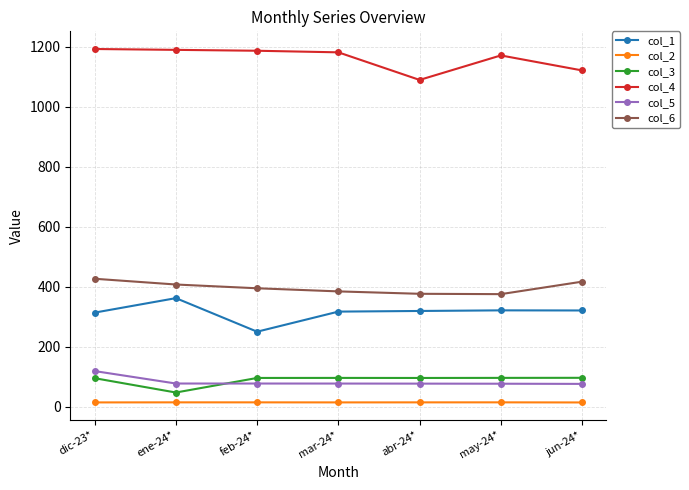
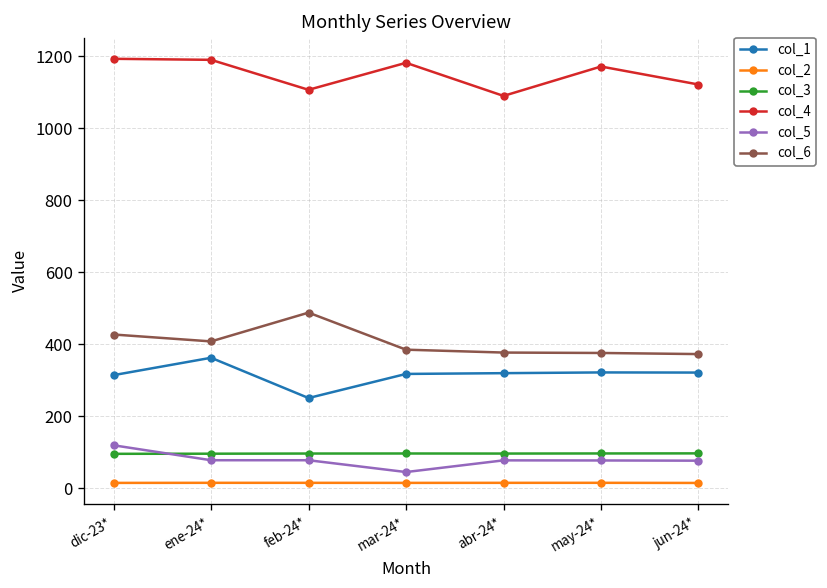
  {
    "col_1": {
      "dic-23*": 310,
      "ene-24*": 360,
      "feb-24*": 250,
      "mar-24*": 320,
      "abr-24*": 320,
      "may-24*": 320,
      "jun-24*": 320
    },
    "col_2": {
      "dic-23*": 10,
      "ene-24*": 10,
      "feb-24*": 10,
      "mar-24*": 10,
      "abr-24*": 10,
      "may-24*": 10,
      "jun-24*": 10
    },
    "col_3": {
      "dic-23*": 90,
-     "ene-24*": 50,
+     "ene-24*": 100,
      "feb-24*": 100,
      "mar-24*": 100,
      "abr-24*": 100,
      "may-24*": 100,
      "jun-24*": 100
    },
    "col_4": {
      "dic-23*": 1190,
      "ene-24*": 1190,
-     "feb-24*": 1190,
+     "feb-24*": 1110,
      "mar-24*": 1180,
      "abr-24*": 1090,
      "may-24*": 1170,
      "jun-24*": 1120
    },
    "col_5": {
      "dic-23*": 120,
      "ene-24*": 80,
      "feb-24*": 80,
-     "mar-24*": 80,
+     "mar-24*": 40,
      "abr-24*": 80,
      "may-24*": 80,
      "jun-24*": 80
    },
    "col_6": {
      "dic-23*": 430,
      "ene-24*": 410,
-     "feb-24*": 390,
+     "feb-24*": 490,
      "mar-24*": 380,
      "abr-24*": 380,
      "may-24*": 380,
-     "jun-24*": 420
+     "jun-24*": 370
    }
  }
